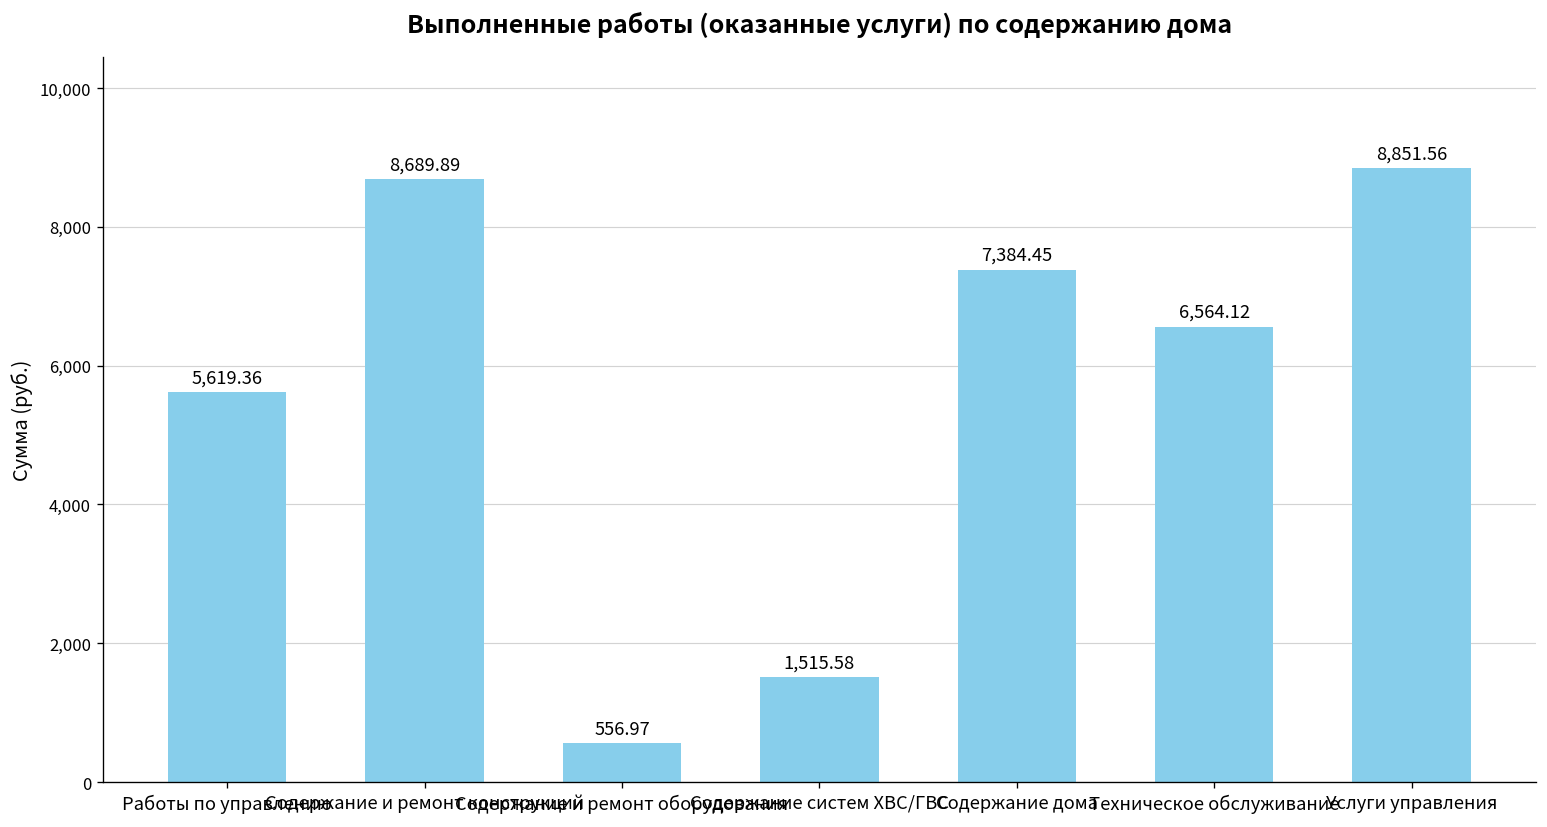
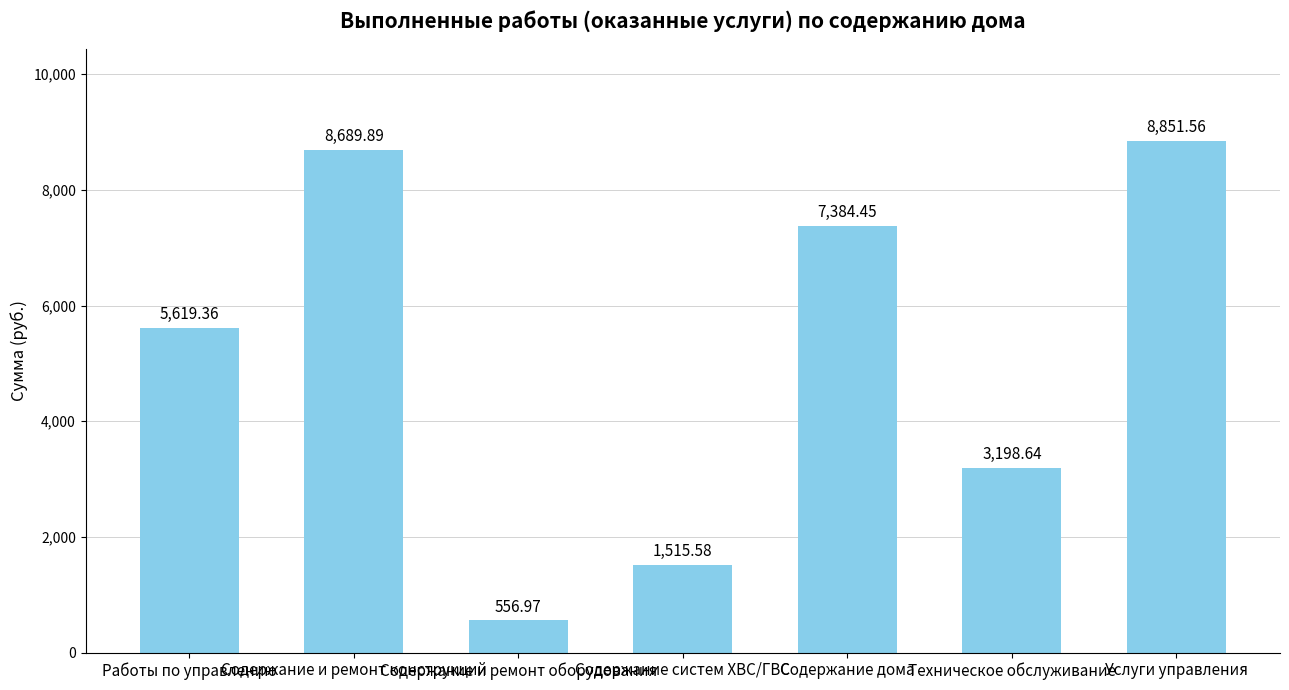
  {
    "Содержание дома": "7,384.45",
-   "Техническое обслуживание": "6,564.12",
+   "Техническое обслуживание": "3,198.64",
    "Услуги управления": "8,851.56"
  }
